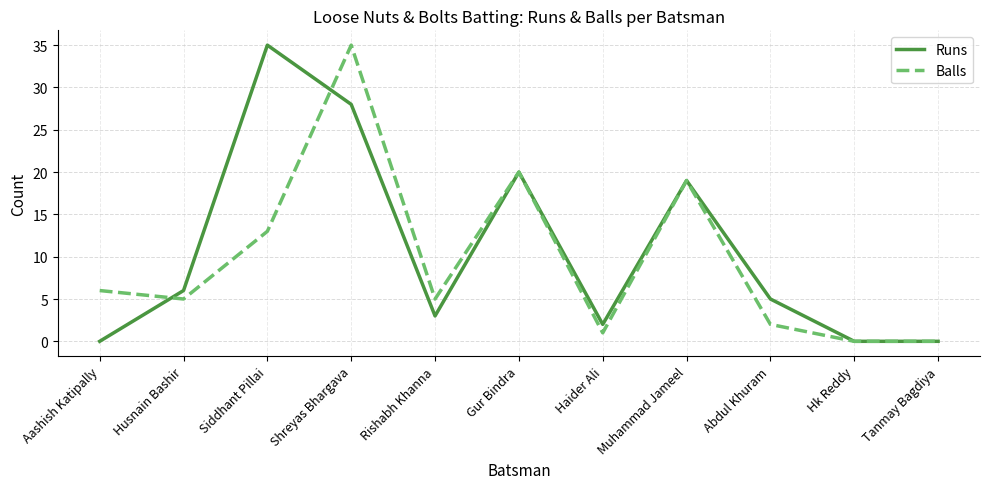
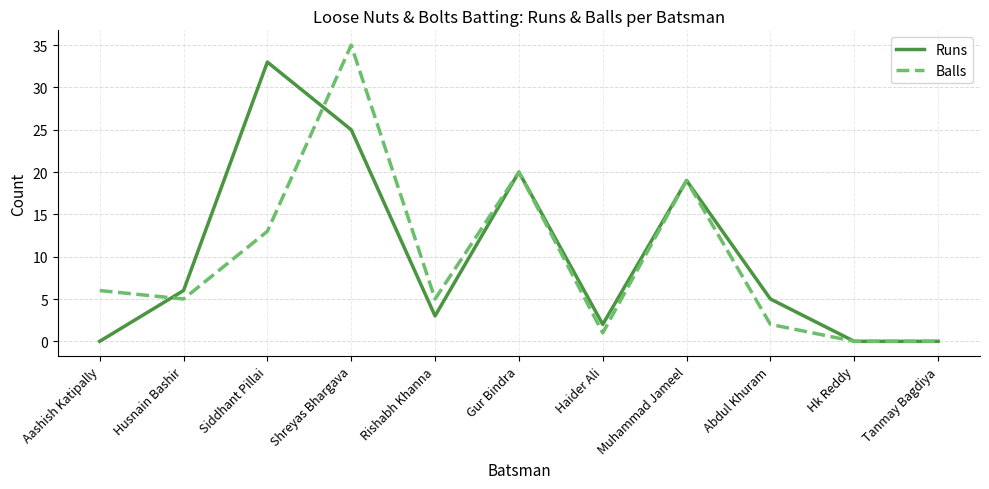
  {
    "Runs": {
      "Aashish Katipally": 0,
      "Husnain Bashir": 6,
-     "Siddhant Pillai": 35,
-     "Shreyas Bhargava": 28,
+     "Siddhant Pillai": 33,
+     "Shreyas Bhargava": 25,
      "Rishabh Khanna": 3,
      "Haider Ali": 2,
      "Abdul Khuram": 5
    },
    "Balls": {
      "Aashish Katipally": 6,
      "Husnain Bashir": 5,
      "Siddhant Pillai": 13,
      "Shreyas Bhargava": 35,
      "Rishabh Khanna": 5,
      "Haider Ali": 1,
      "Abdul Khuram": 2
    }
  }
